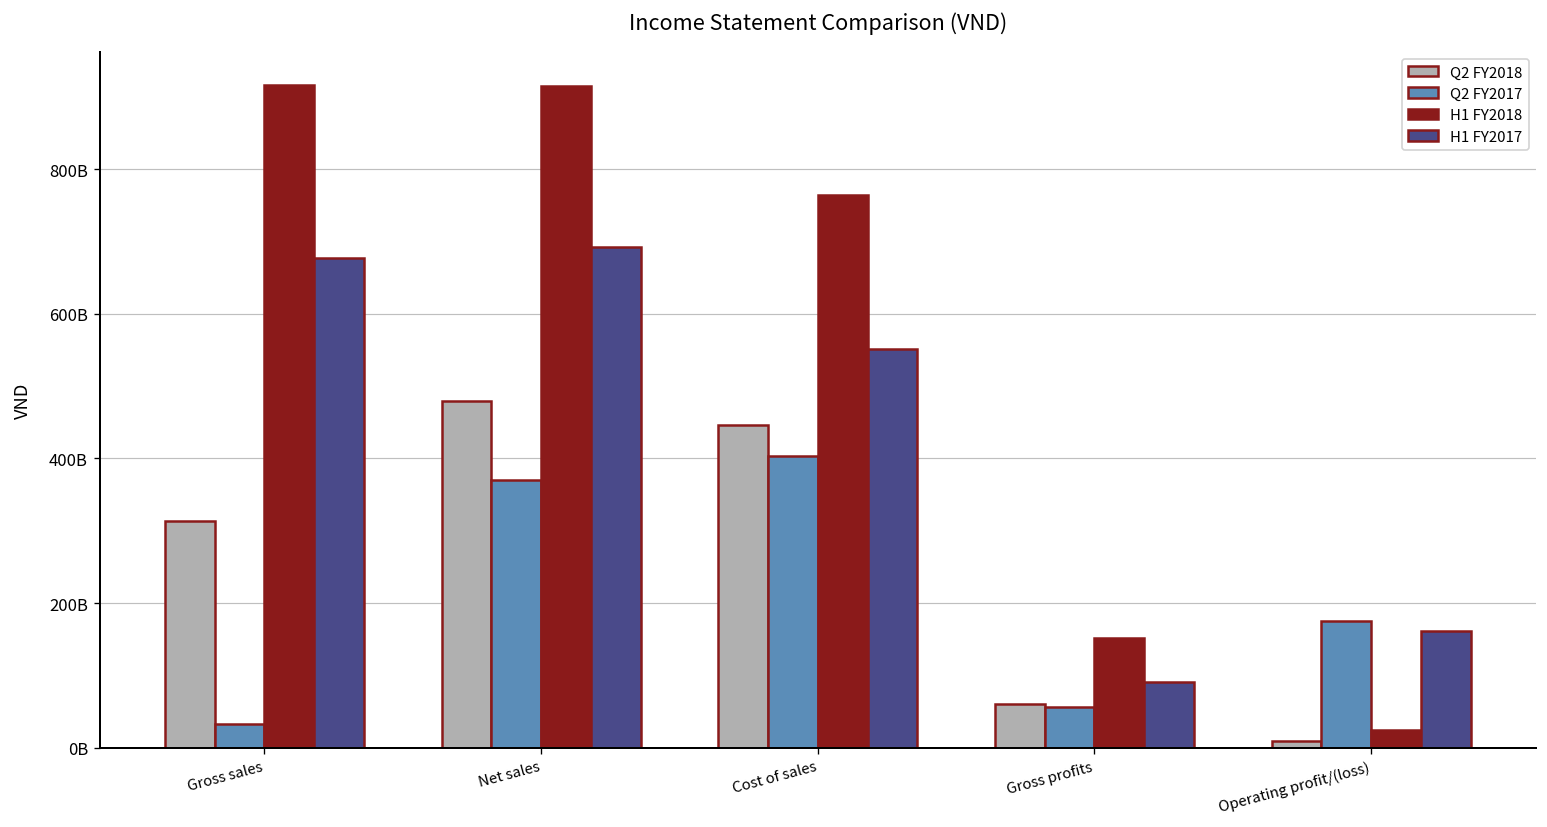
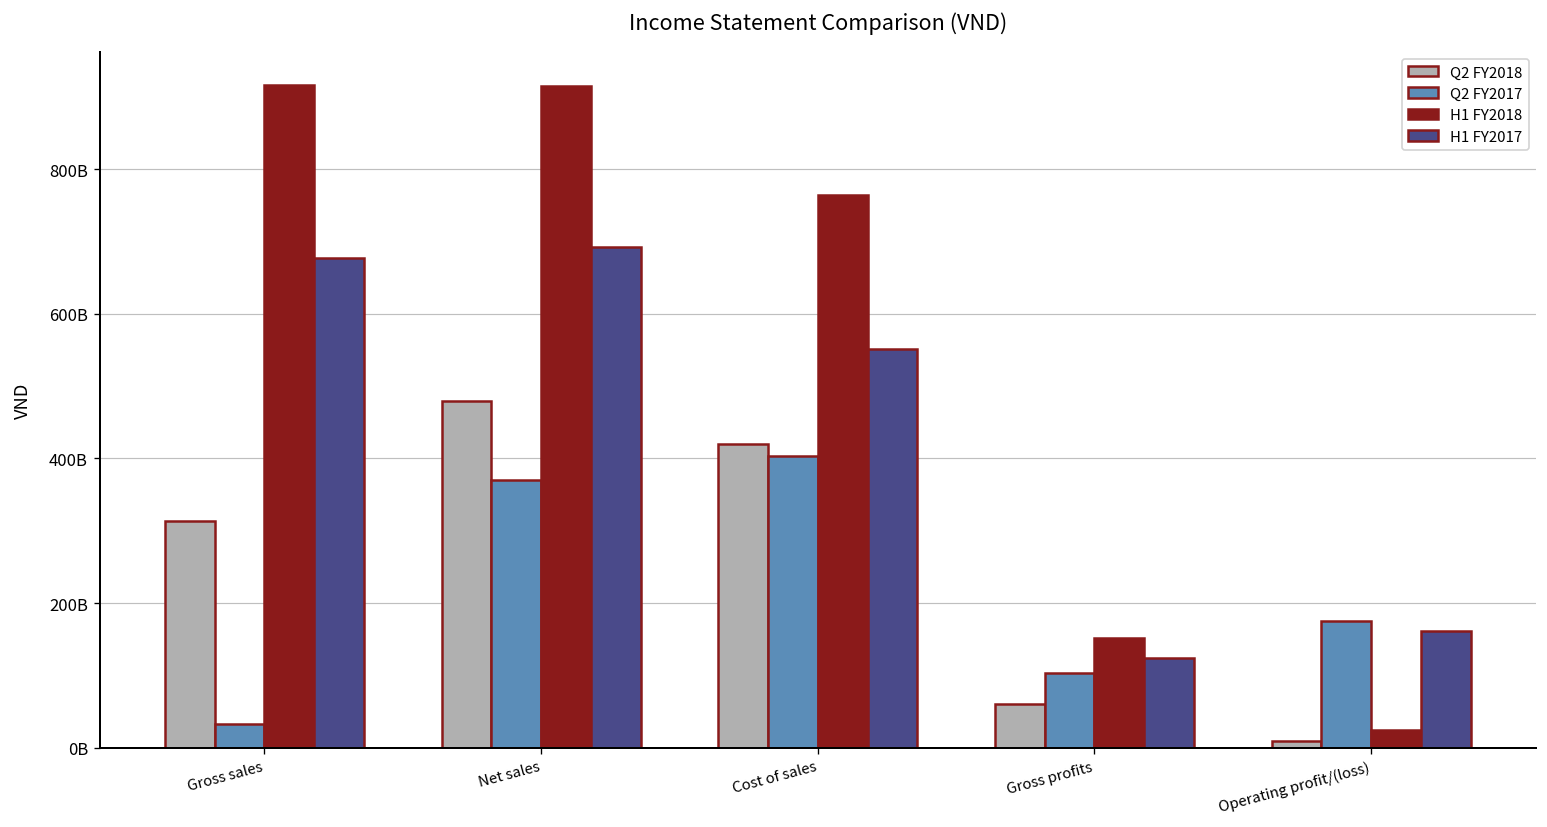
  {
    "Q2 FY2018": {
      "Gross sales": 310000000000,
      "Net sales": 480000000000,
-     "Cost of sales": 450000000000,
+     "Cost of sales": 420000000000,
      "Gross profits": 60000000000,
      "Operating profit/(loss)": 10000000000
    },
    "Q2 FY2017": {
      "Gross sales": 30000000000,
      "Net sales": 370000000000,
      "Cost of sales": 400000000000,
-     "Gross profits": 60000000000,
+     "Gross profits": 100000000000,
      "Operating profit/(loss)": 170000000000
    },
    "H1 FY2018": {
      "Gross sales": 920000000000,
      "Net sales": 920000000000,
      "Cost of sales": 760000000000,
      "Gross profits": 150000000000,
      "Operating profit/(loss)": 20000000000
    },
    "H1 FY2017": {
      "Gross sales": 680000000000,
      "Net sales": 690000000000,
      "Cost of sales": 550000000000,
-     "Gross profits": 90000000000,
+     "Gross profits": 120000000000,
      "Operating profit/(loss)": 160000000000
    }
  }
